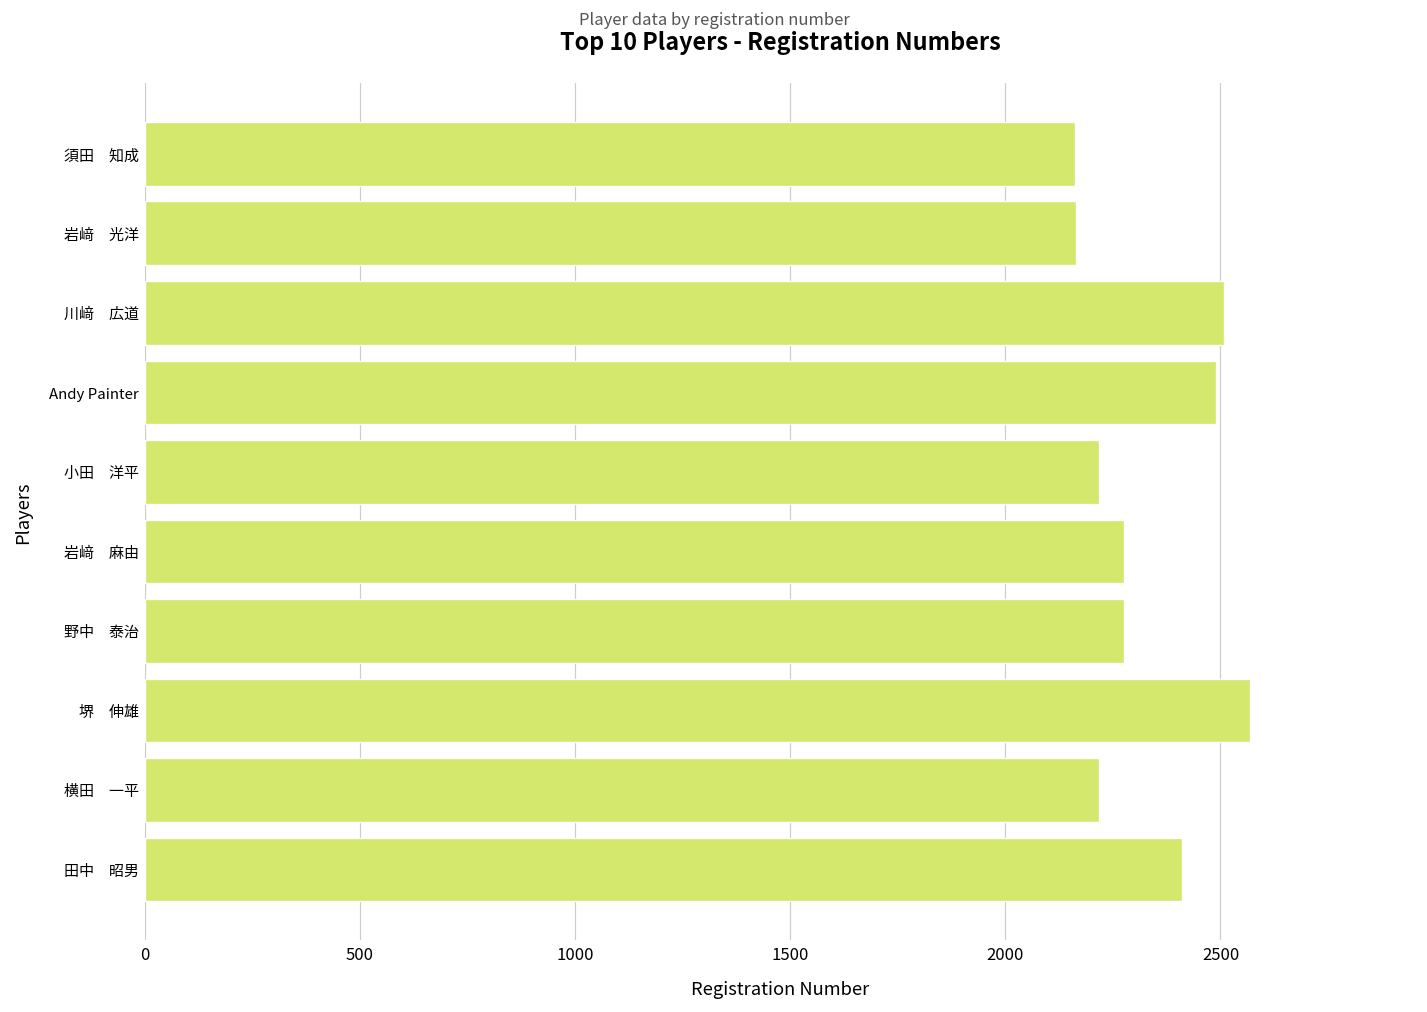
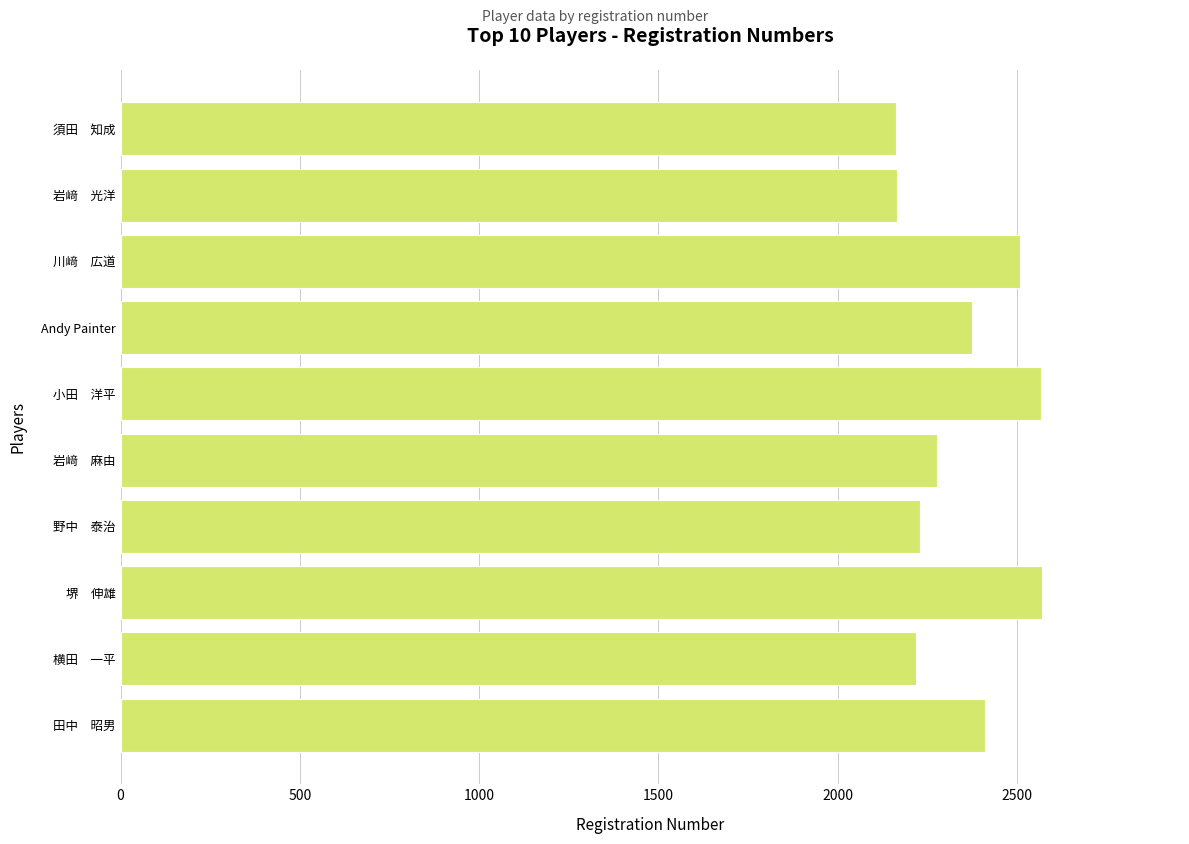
  {
    "須田 知成": 2160,
    "岩﨑 光洋": 2170,
    "川﨑 広道": 2510,
-   "Andy Painter": 2490,
-   "小田 洋平": 2220,
+   "Andy Painter": 2370,
+   "小田 洋平": 2570,
    "岩﨑 麻由": 2280,
-   "野中 泰治": 2280,
+   "野中 泰治": 2230,
    "堺 伸雄": 2570,
    "横田 一平": 2220,
    "田中 昭男": 2410
  }
